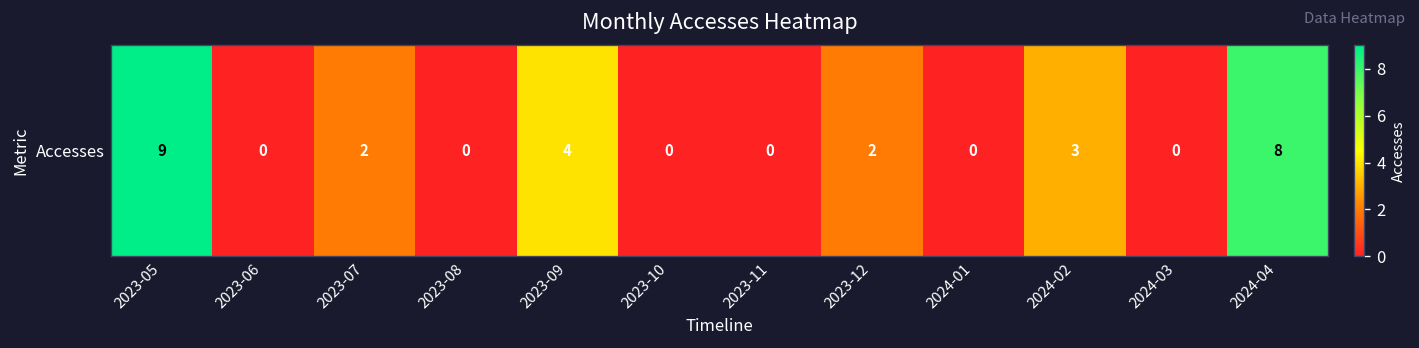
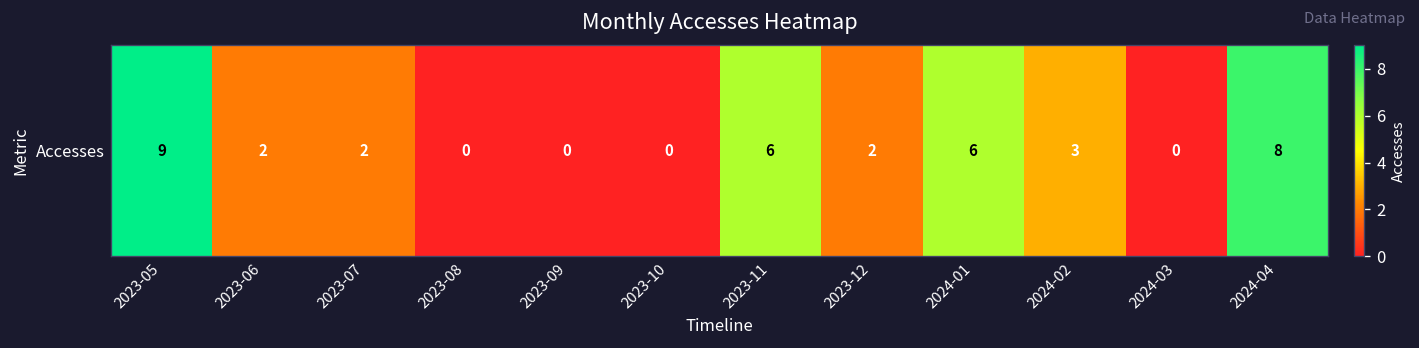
  {
    "Accesses": {
      "2023-05": 9,
-     "2023-06": 0,
+     "2023-06": 2,
      "2023-07": 2,
      "2023-08": 0,
-     "2023-09": 4,
+     "2023-09": 0,
      "2023-10": 0,
-     "2023-11": 0,
+     "2023-11": 6,
      "2023-12": 2,
-     "2024-01": 0,
+     "2024-01": 6,
      "2024-02": 3,
      "2024-03": 0,
      "2024-04": 8
    }
  }
